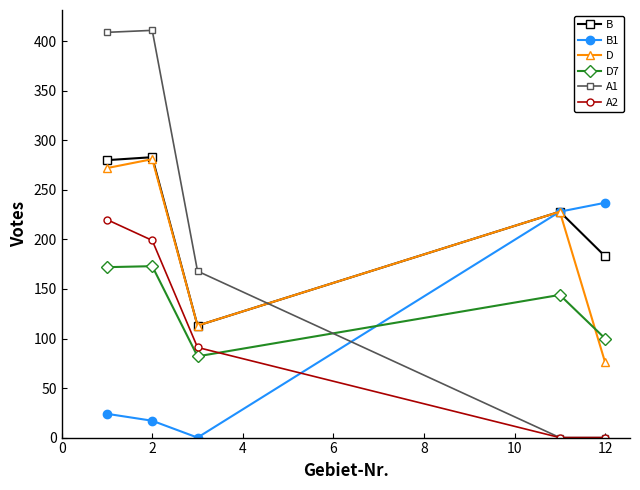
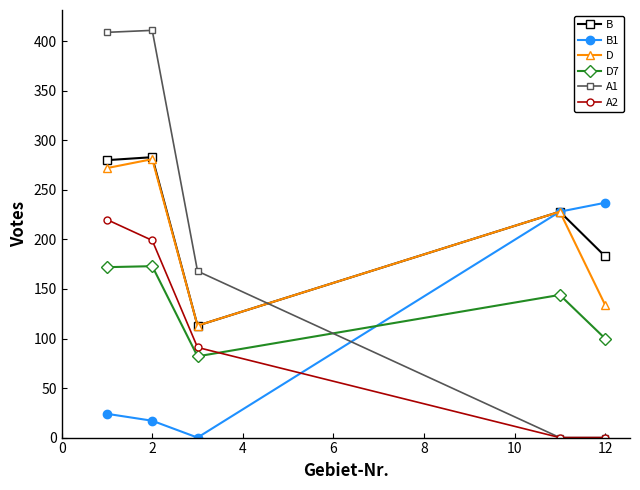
  {
    "B": {
      "12": 180
    },
    "B1": {
      "2": 20,
      "12": 240
    },
    "D": {
-     "12": 80
+     "12": 130
    },
    "D7": {
      "2": 170,
      "12": 100
    },
    "A1": {
      "2": 410
    },
    "A2": {
      "2": 200
    }
  }
